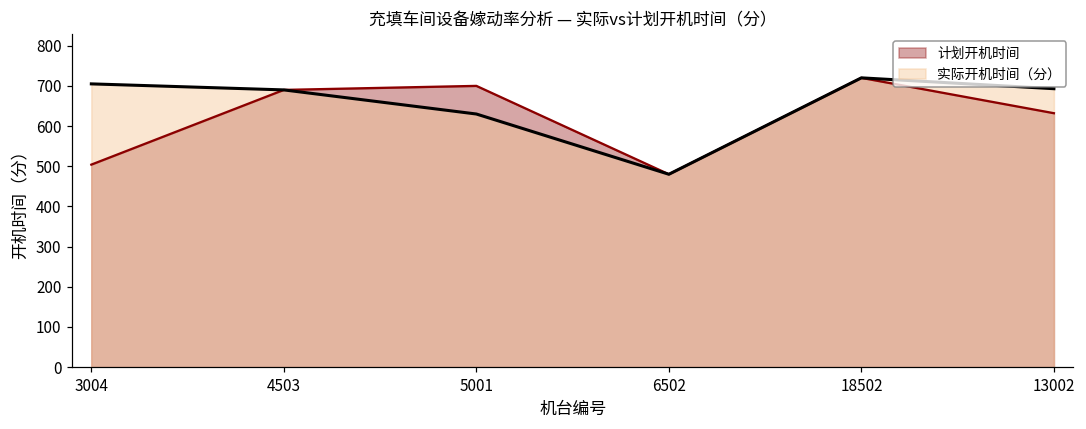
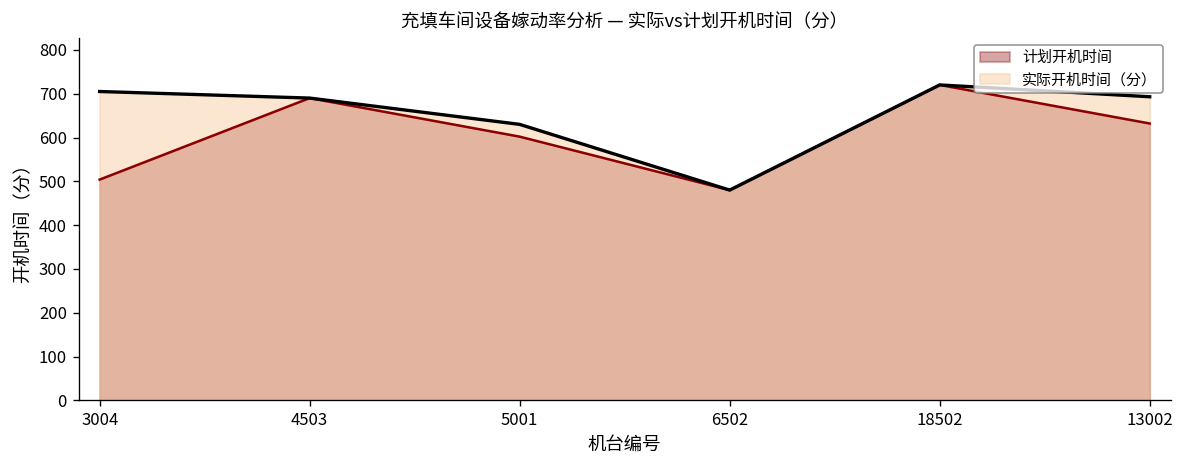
  {
    "计划开机时间": {
      "3004": 500,
-     "5001": 700,
+     "5001": 600,
      "13002": 630
    },
    "实际开机时间（分）": {
      "3004": 710,
      "5001": 630,
      "13002": 690
    }
  }
